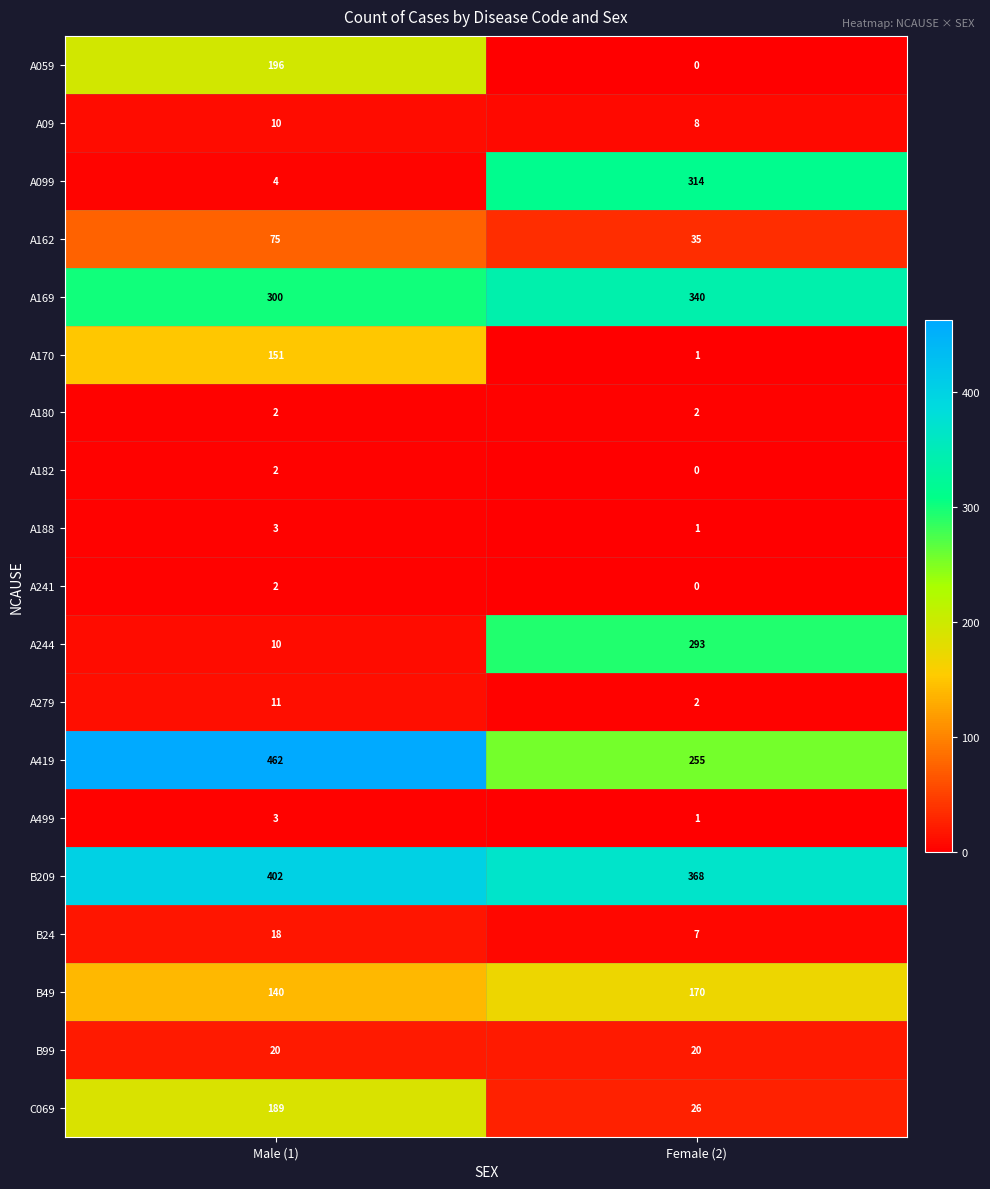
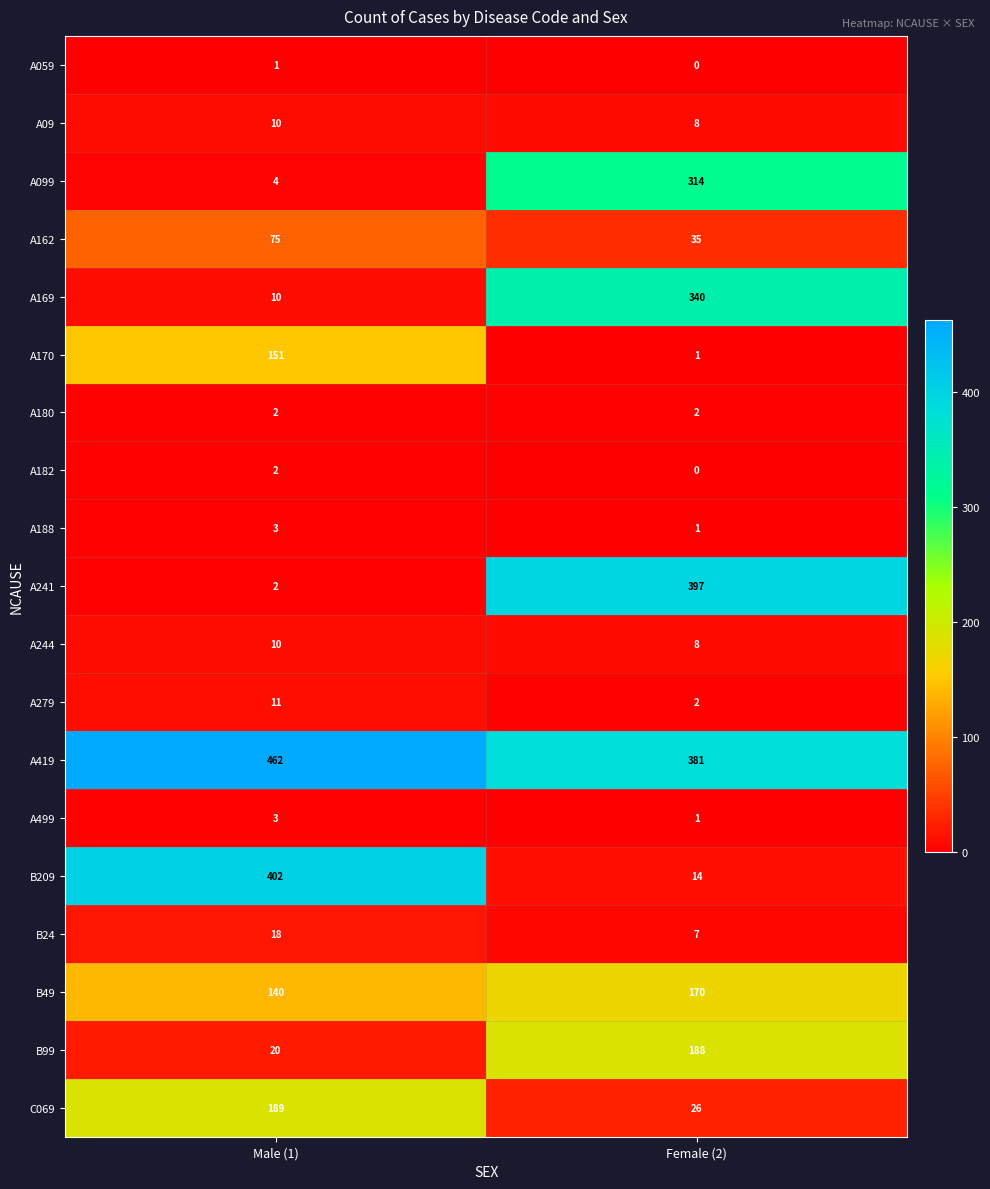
  {
    "A059": {
-     "Male (1)": 196,
+     "Male (1)": 1,
      "Female (2)": 0
    },
    "A09": {
      "Male (1)": 10,
      "Female (2)": 8
    },
    "A099": {
      "Male (1)": 4,
      "Female (2)": 314
    },
    "A162": {
      "Male (1)": 75,
      "Female (2)": 35
    },
    "A169": {
-     "Male (1)": 300,
+     "Male (1)": 10,
      "Female (2)": 340
    },
    "A170": {
      "Male (1)": 151,
      "Female (2)": 1
    },
    "A180": {
      "Male (1)": 2,
      "Female (2)": 2
    },
    "A182": {
      "Male (1)": 2,
      "Female (2)": 0
    },
    "A188": {
      "Male (1)": 3,
      "Female (2)": 1
    },
    "A241": {
      "Male (1)": 2,
-     "Female (2)": 0
+     "Female (2)": 397
    },
    "A244": {
      "Male (1)": 10,
-     "Female (2)": 293
+     "Female (2)": 8
    },
    "A279": {
      "Male (1)": 11,
      "Female (2)": 2
    },
    "A419": {
      "Male (1)": 462,
-     "Female (2)": 255
+     "Female (2)": 381
    },
    "A499": {
      "Male (1)": 3,
      "Female (2)": 1
    },
    "B209": {
      "Male (1)": 402,
-     "Female (2)": 368
+     "Female (2)": 14
    },
    "B24": {
      "Male (1)": 18,
      "Female (2)": 7
    },
    "B49": {
      "Male (1)": 140,
      "Female (2)": 170
    },
    "B99": {
      "Male (1)": 20,
-     "Female (2)": 20
+     "Female (2)": 188
    },
    "C069": {
      "Male (1)": 189,
      "Female (2)": 26
    }
  }
